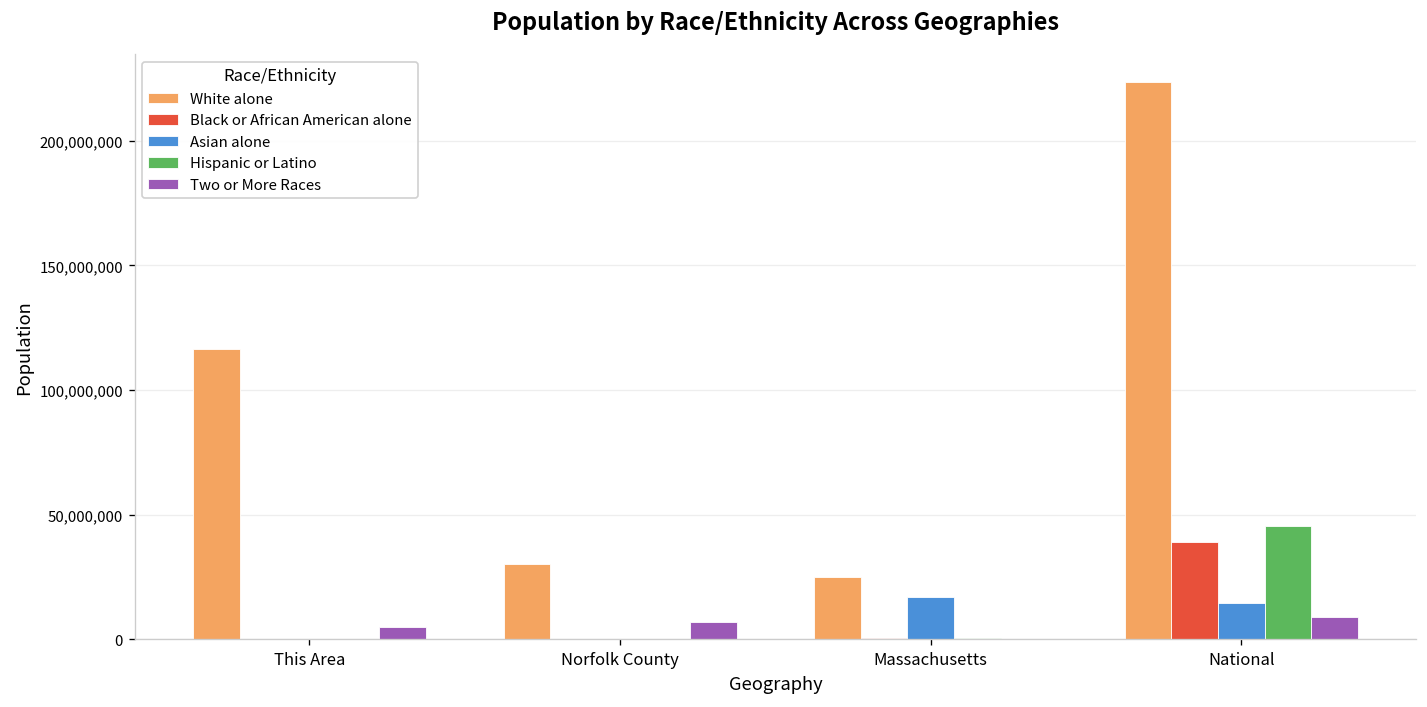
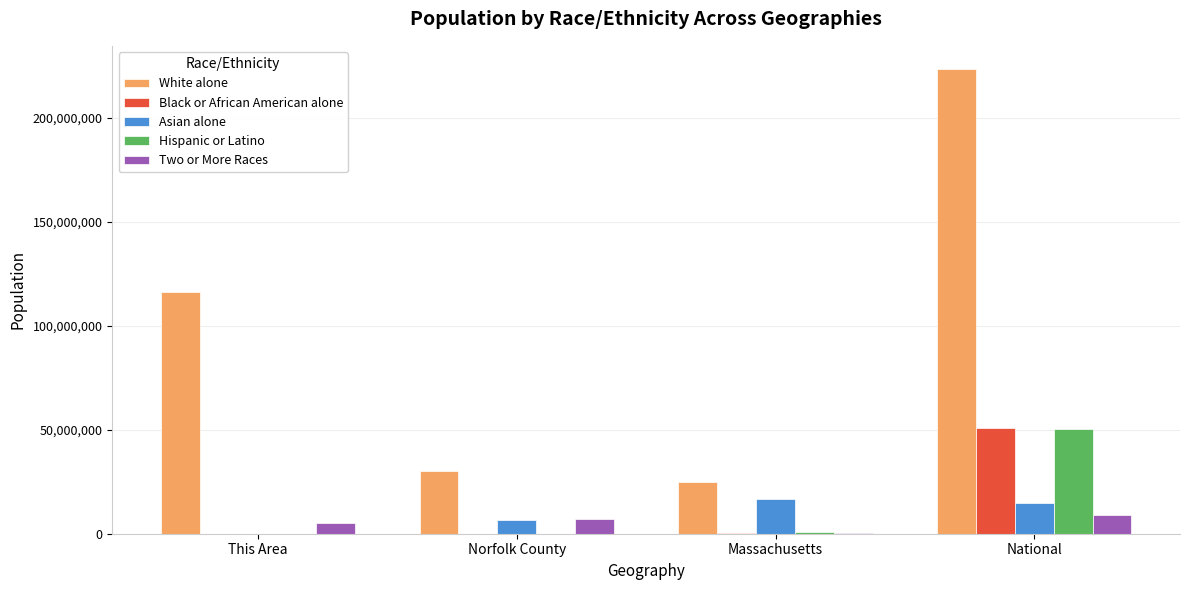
  {
    "White alone": {
      "This Area": "116,000,000",
      "Norfolk County": "30,000,000",
      "Massachusetts": "25,000,000",
      "National": "224,000,000"
    },
    "Black or African American alone": {
-     "National": "39,000,000"
+     "National": "51,000,000"
    },
    "Asian alone": {
-     "Norfolk County": "0",
+     "Norfolk County": "7,000,000",
      "Massachusetts": "17,000,000",
      "National": "15,000,000"
    },
    "Hispanic or Latino": {
-     "National": "45,000,000"
+     "National": "50,000,000"
    },
    "Two or More Races": {
      "This Area": "5,000,000",
      "Norfolk County": "7,000,000",
      "National": "9,000,000"
    }
  }
